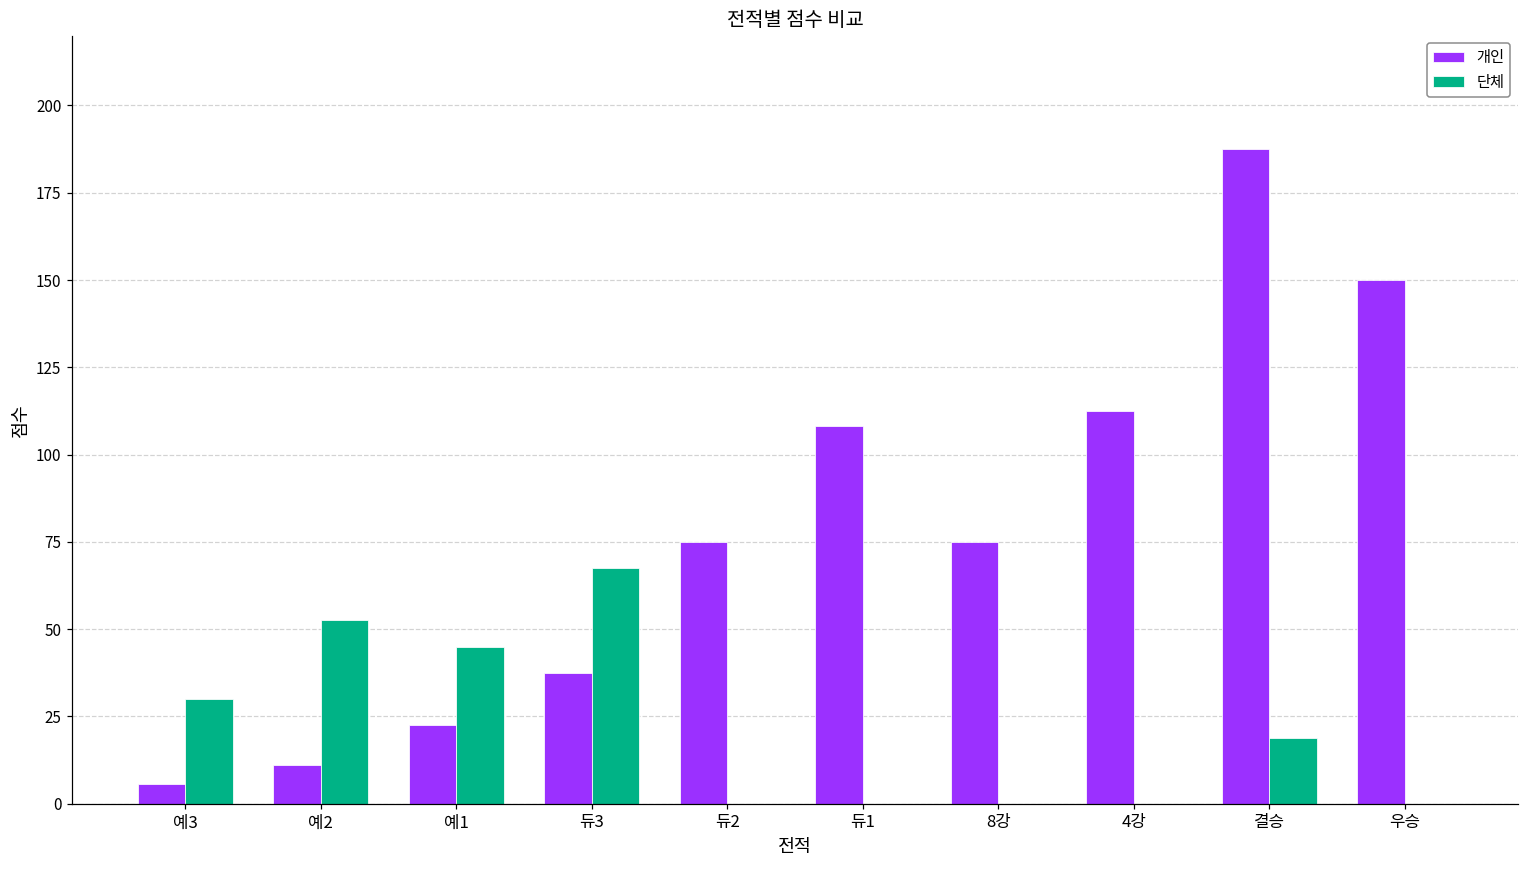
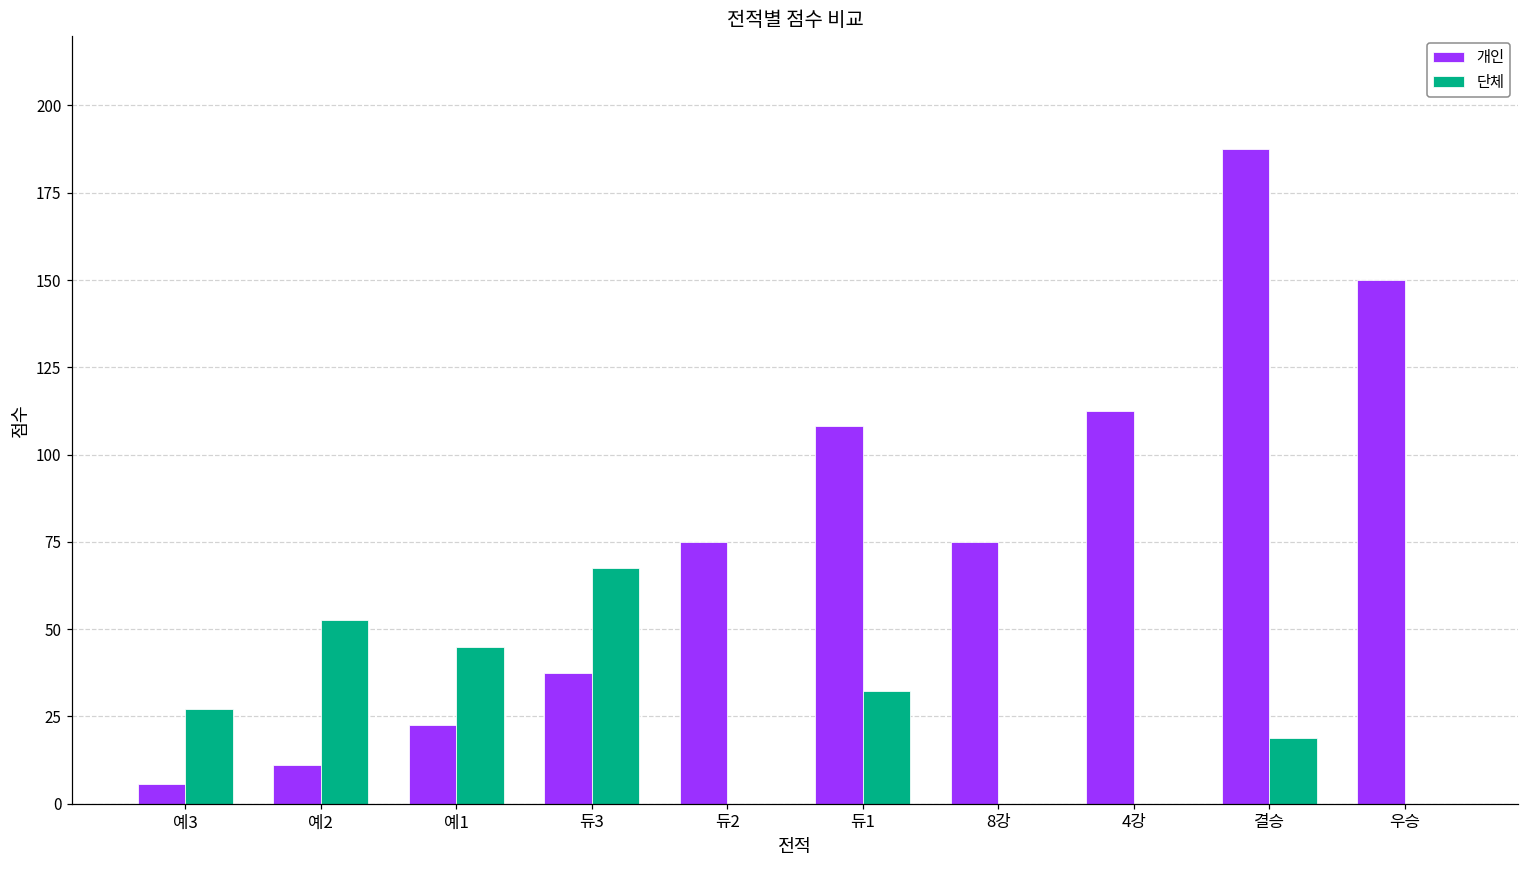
  {
    "개인": {
      "예3": 6,
      "예2": 11,
      "예1": 23,
      "듀3": 38,
      "듀2": 75,
      "듀1": 108,
      "8강": 75,
      "4강": 113,
      "결승": 188,
      "우승": 150
    },
    "단체": {
-     "예3": 30,
+     "예3": 27,
      "예2": 53,
      "예1": 45,
      "듀3": 68,
      "듀2": 0,
-     "듀1": 0,
+     "듀1": 32,
      "8강": 0,
      "4강": 0,
      "결승": 19,
      "우승": 0
    }
  }
